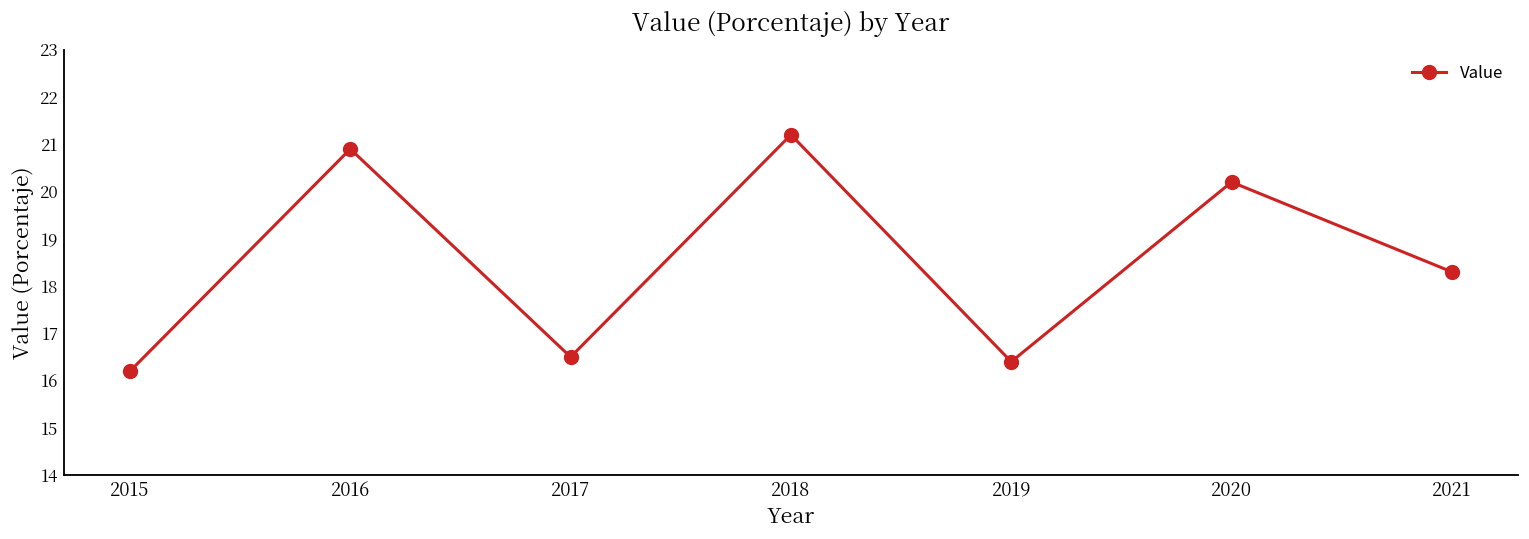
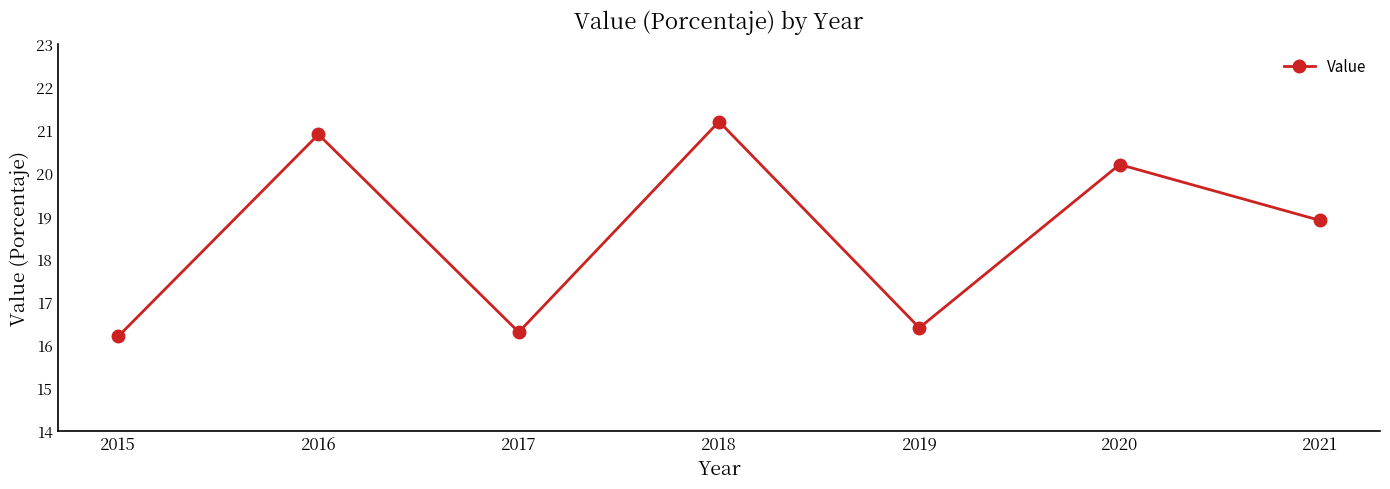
  {
    "2015": 16.2,
    "2016": 20.9,
-   "2017": 16.5,
+   "2017": 16.3,
    "2018": 21.2,
    "2019": 16.4,
    "2020": 20.2,
-   "2021": 18.3
+   "2021": 18.9
  }
